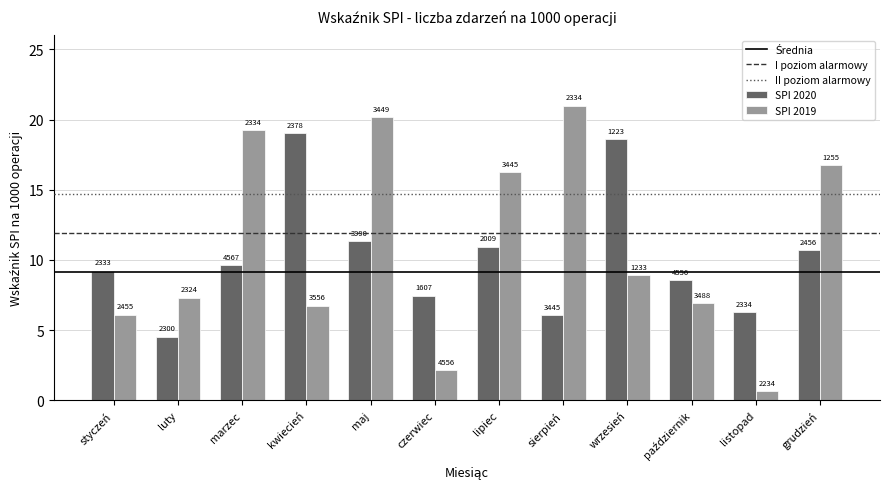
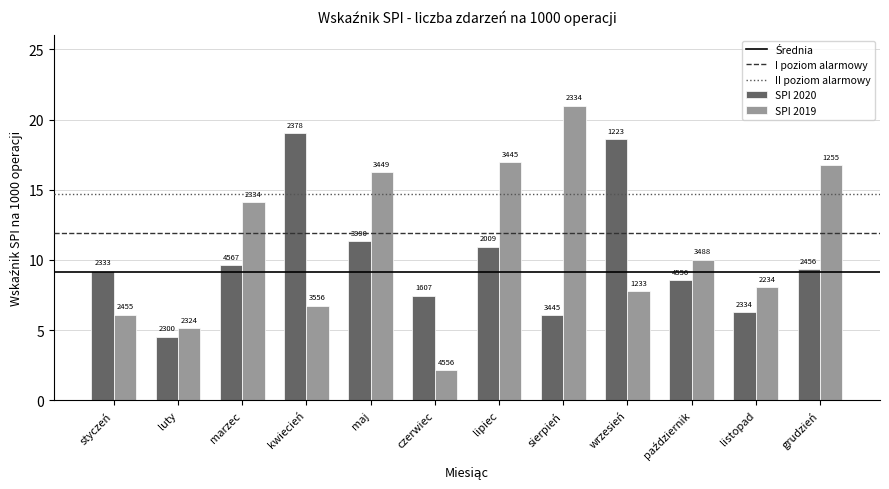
  {
    "SPI 2020": {
-     "grudzień": 10.7
+     "grudzień": 9.4
    },
    "SPI 2019": {
-     "luty": 7.3,
-     "marzec": 19.2,
-     "maj": 20.2,
-     "lipiec": 16.3,
-     "wrzesień": 8.9,
-     "październik": 6.9,
-     "listopad": 0.6
+     "luty": 5.1,
+     "marzec": 14.1,
+     "maj": 16.2,
+     "lipiec": 17.0,
+     "wrzesień": 7.8,
+     "październik": 10.0,
+     "listopad": 8.1
    }
  }
